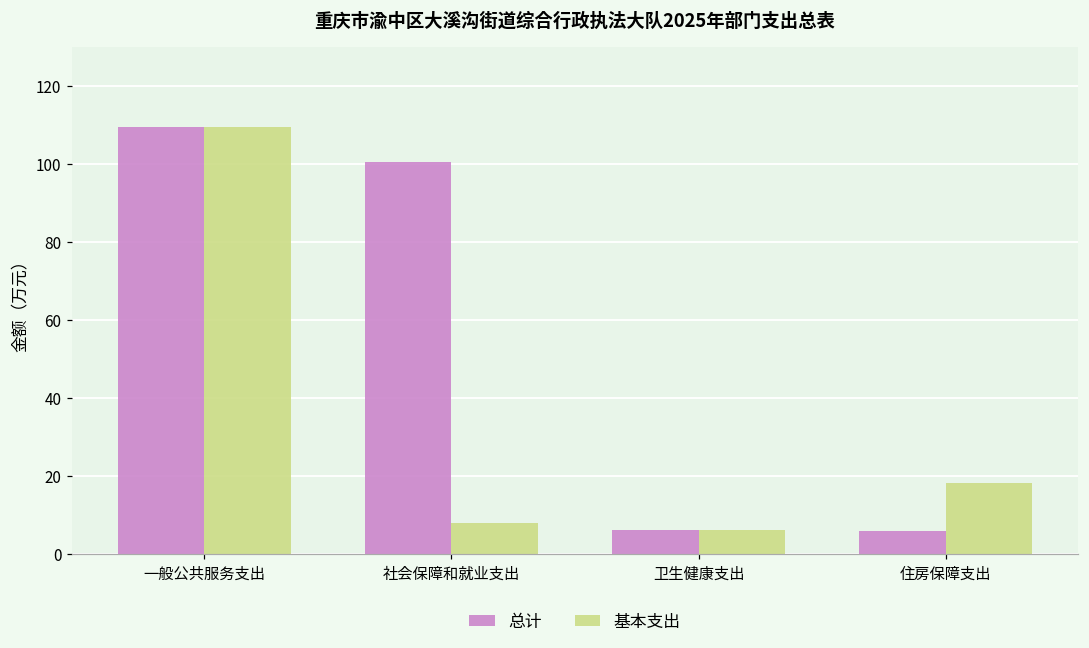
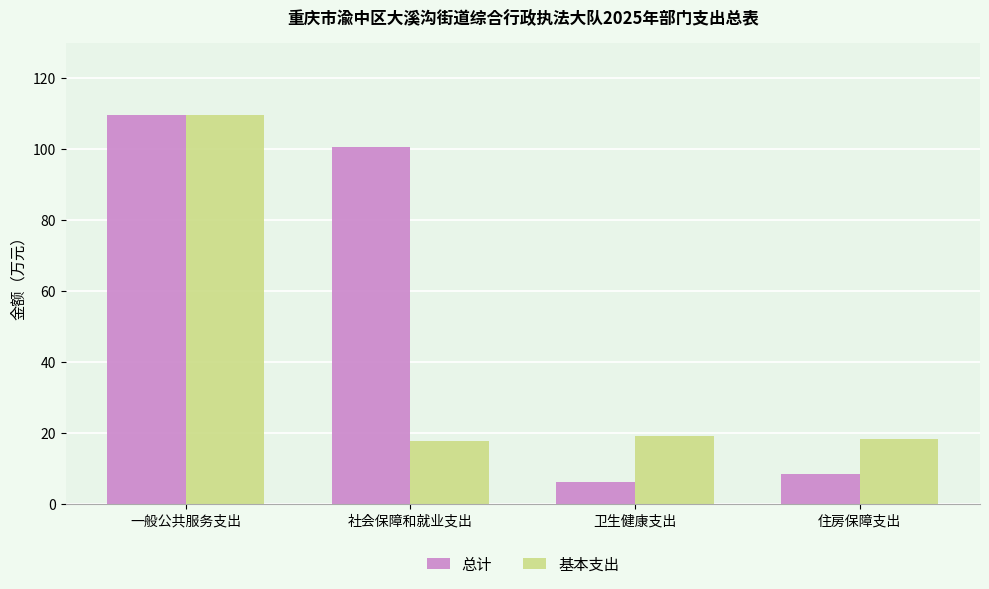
  {
    "总计": {
      "一般公共服务支出": 110,
      "社会保障和就业支出": 101,
      "卫生健康支出": 6,
-     "住房保障支出": 6
+     "住房保障支出": 8
    },
    "基本支出": {
      "一般公共服务支出": 110,
-     "社会保障和就业支出": 8,
-     "卫生健康支出": 6,
+     "社会保障和就业支出": 18,
+     "卫生健康支出": 19,
      "住房保障支出": 18
    }
  }
